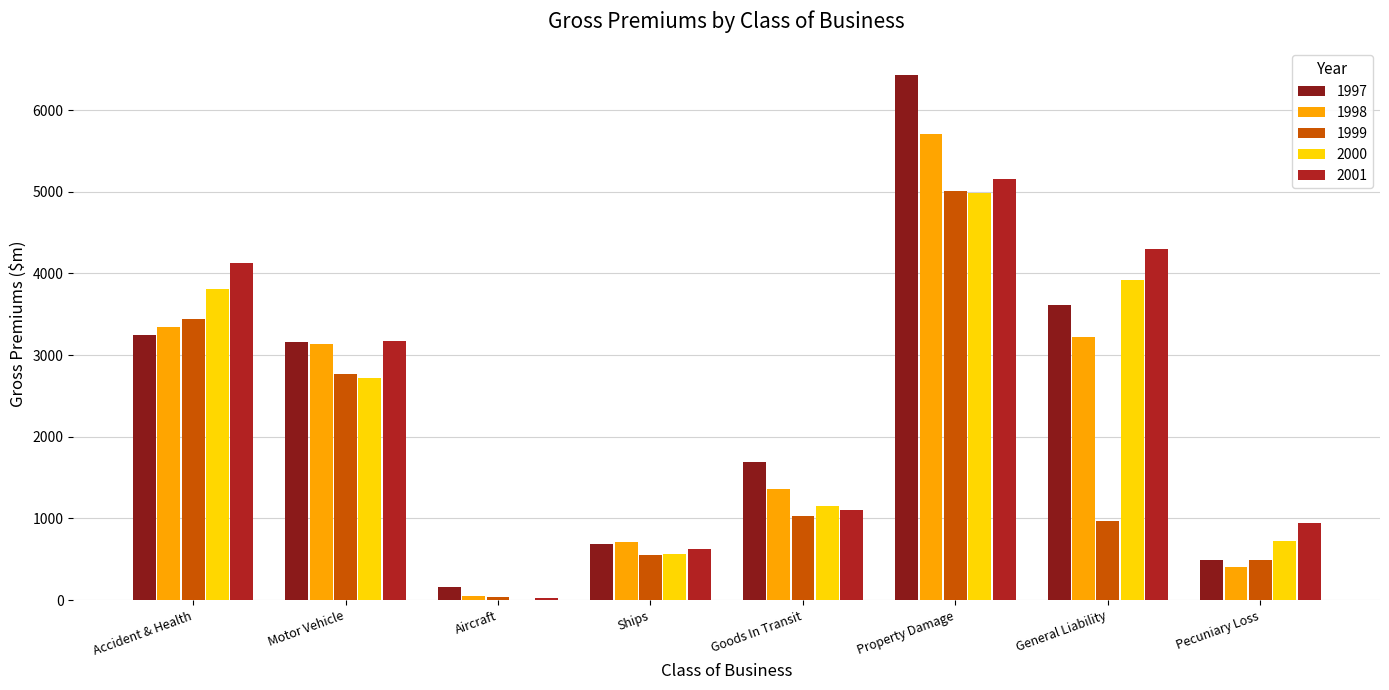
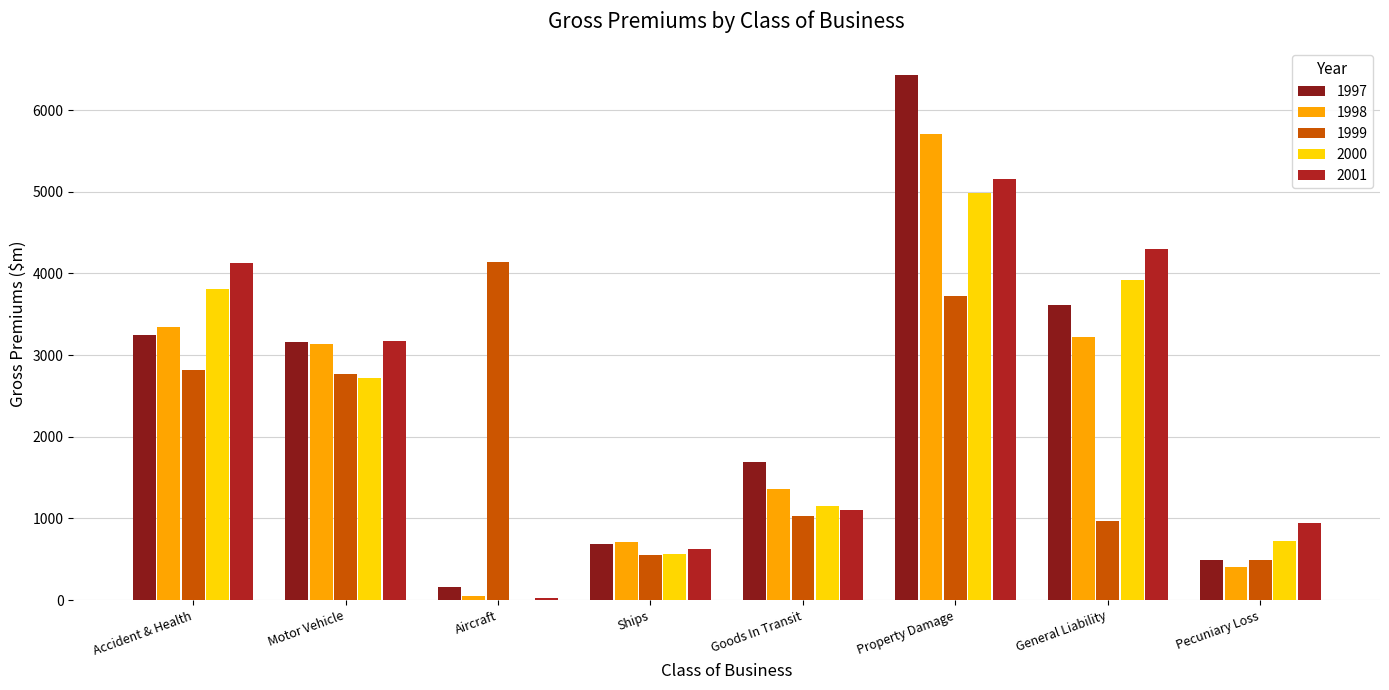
  {
    "1999": {
-     "Accident & Health": 3400,
+     "Accident & Health": 2800,
      "Motor Vehicle": 2800,
-     "Aircraft": 0,
+     "Aircraft": 4100,
      "Ships": 500,
      "Goods In Transit": 1000,
-     "Property Damage": 5000,
+     "Property Damage": 3700,
      "General Liability": 1000,
      "Pecuniary Loss": 500
    }
  }
